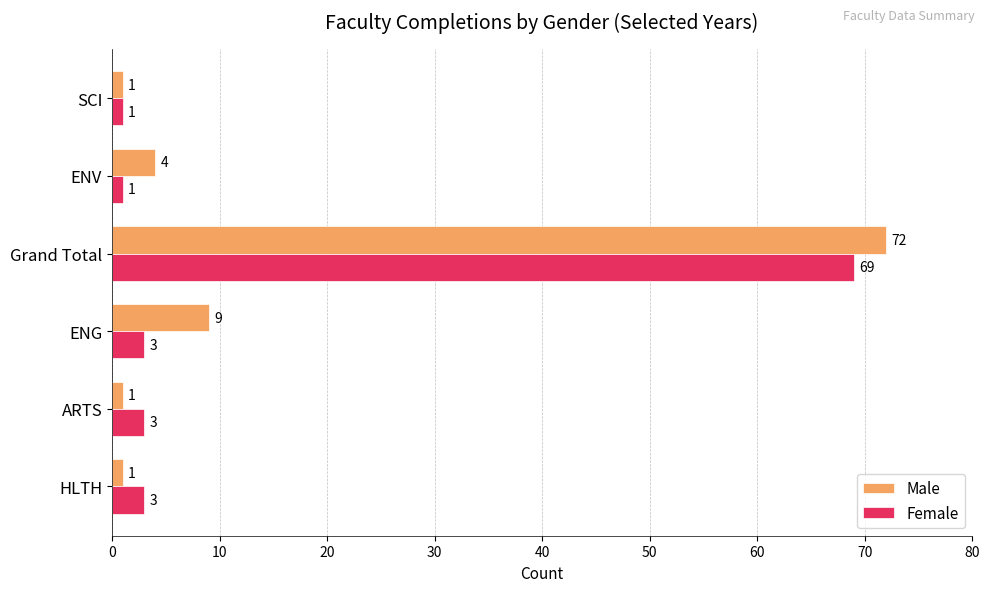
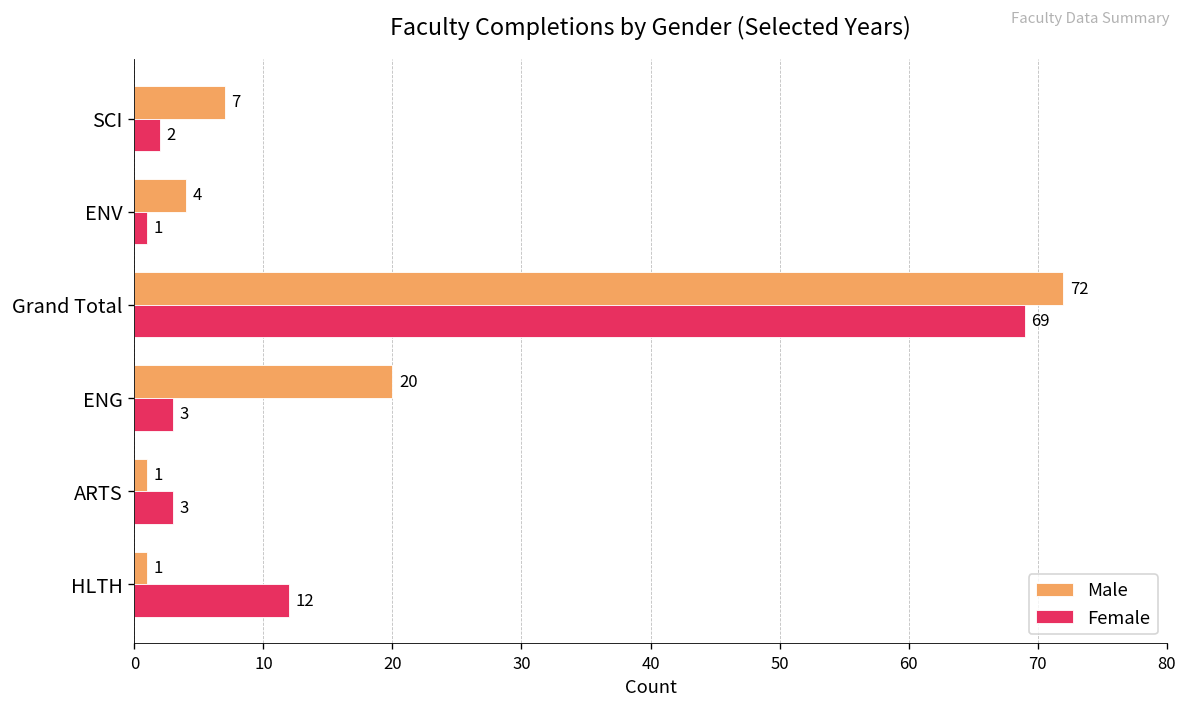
  {
    "Male": {
-     "SCI": 1,
+     "SCI": 7,
      "ENV": 4,
      "Grand Total": 72,
-     "ENG": 9,
+     "ENG": 20,
      "ARTS": 1,
      "HLTH": 1
    },
    "Female": {
-     "SCI": 1,
+     "SCI": 2,
      "ENV": 1,
      "Grand Total": 69,
      "ENG": 3,
      "ARTS": 3,
-     "HLTH": 3
+     "HLTH": 12
    }
  }
